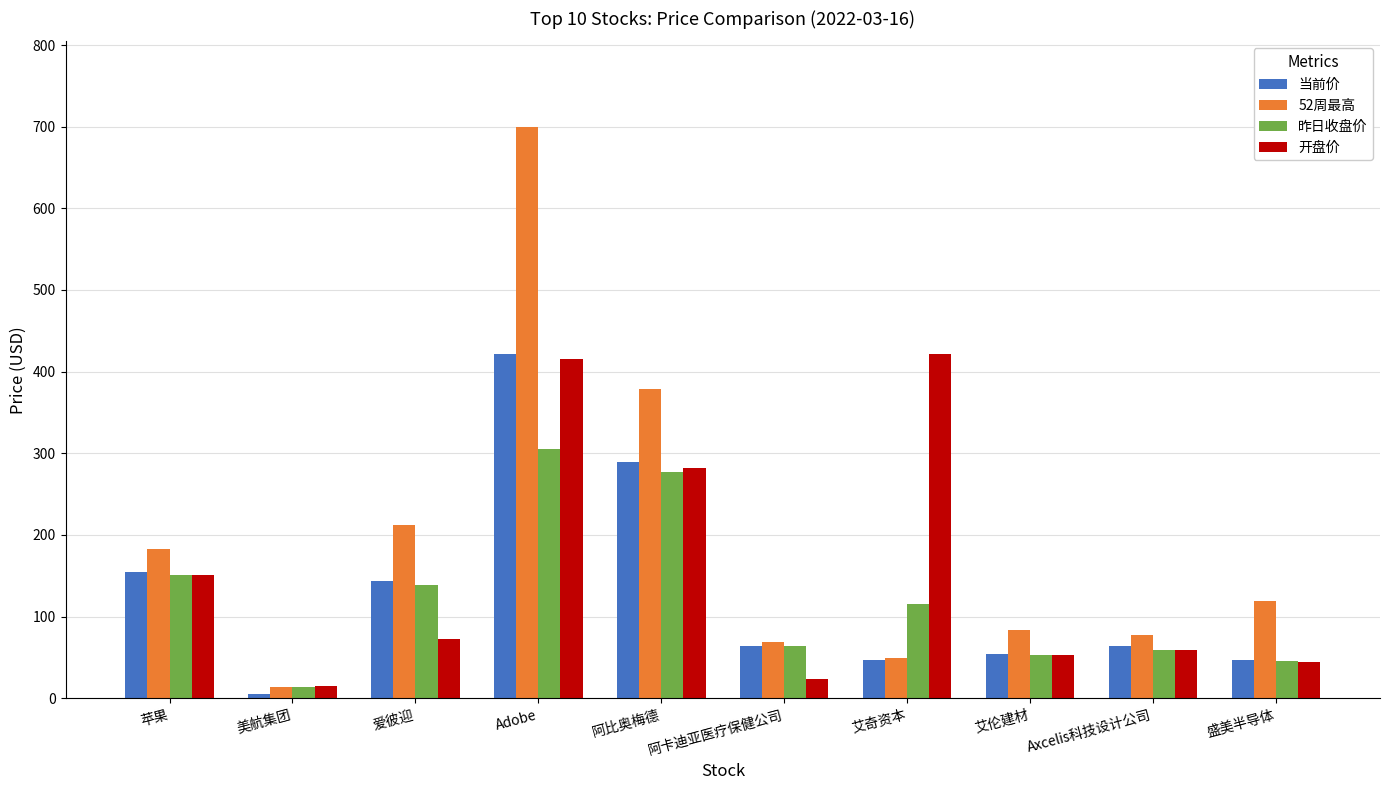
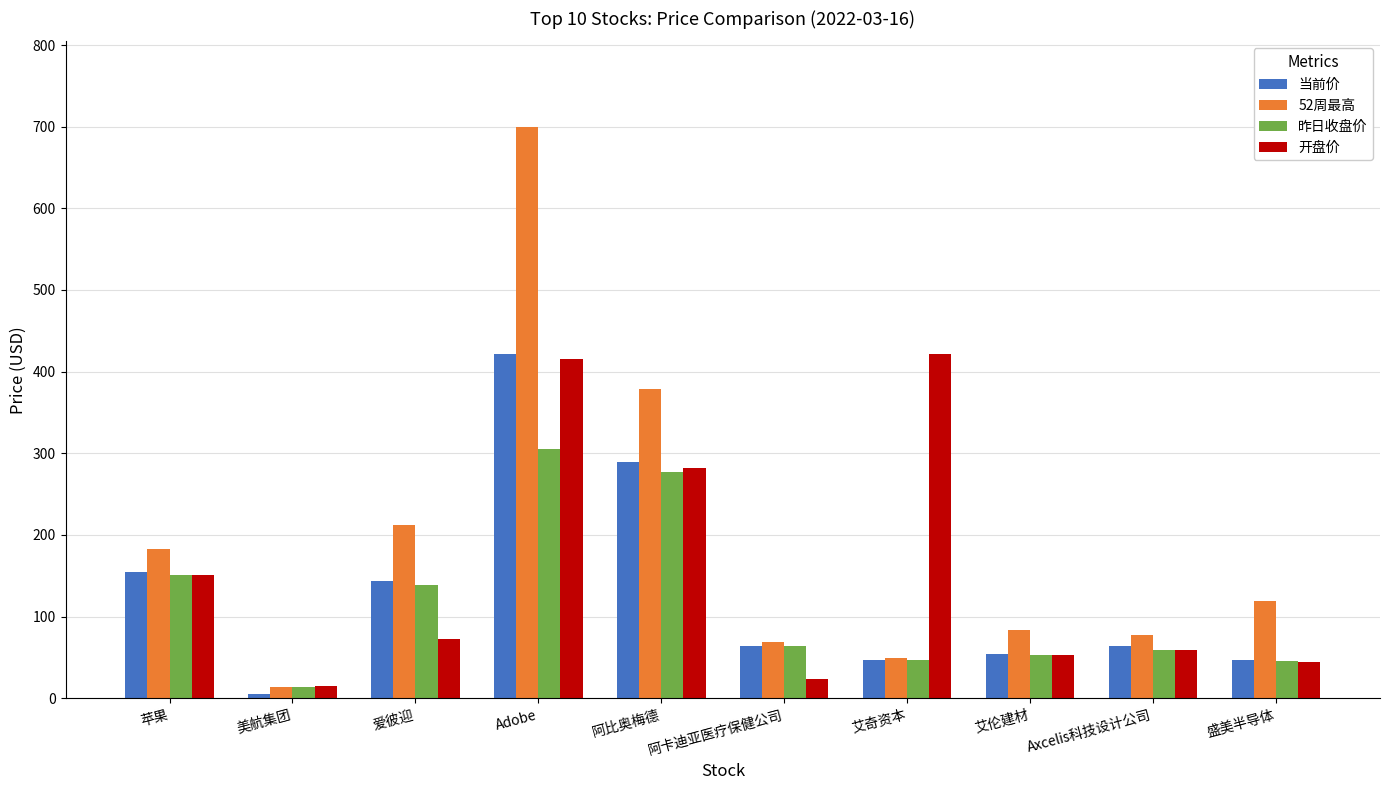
  {
    "当前价": {
      "苹果": 160,
      "美航集团": 10,
      "爱彼迎": 140,
      "Adobe": 420,
      "阿比奥梅德": 290,
      "阿卡迪亚医疗保健公司": 60,
      "艾奇资本": 50,
      "艾伦建材": 50,
      "Axcelis科技设计公司": 60,
      "盛美半导体": 50
    },
    "52周最高": {
      "苹果": 180,
      "美航集团": 10,
      "爱彼迎": 210,
      "Adobe": 700,
      "阿比奥梅德": 380,
      "阿卡迪亚医疗保健公司": 70,
      "艾奇资本": 50,
      "艾伦建材": 80,
      "Axcelis科技设计公司": 80,
      "盛美半导体": 120
    },
    "昨日收盘价": {
      "苹果": 150,
      "美航集团": 10,
      "爱彼迎": 140,
      "Adobe": 310,
      "阿比奥梅德": 280,
      "阿卡迪亚医疗保健公司": 60,
-     "艾奇资本": 120,
+     "艾奇资本": 50,
      "艾伦建材": 50,
      "Axcelis科技设计公司": 60,
      "盛美半导体": 50
    },
    "开盘价": {
      "苹果": 150,
      "美航集团": 10,
      "爱彼迎": 70,
      "Adobe": 420,
      "阿比奥梅德": 280,
      "阿卡迪亚医疗保健公司": 20,
      "艾奇资本": 420,
      "艾伦建材": 50,
      "Axcelis科技设计公司": 60,
      "盛美半导体": 40
    }
  }
